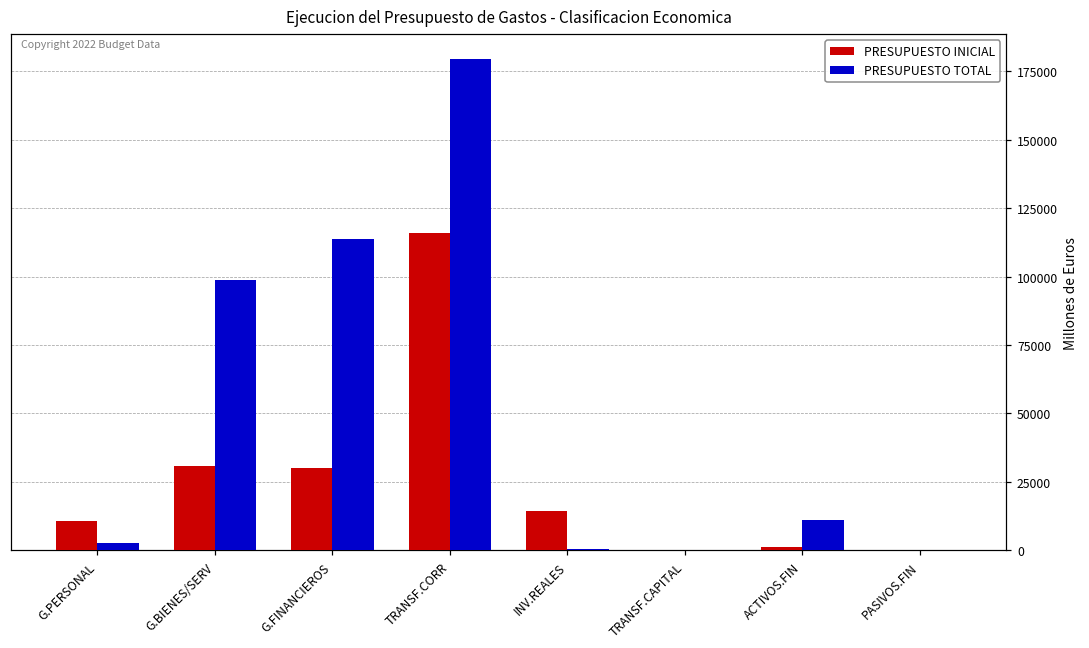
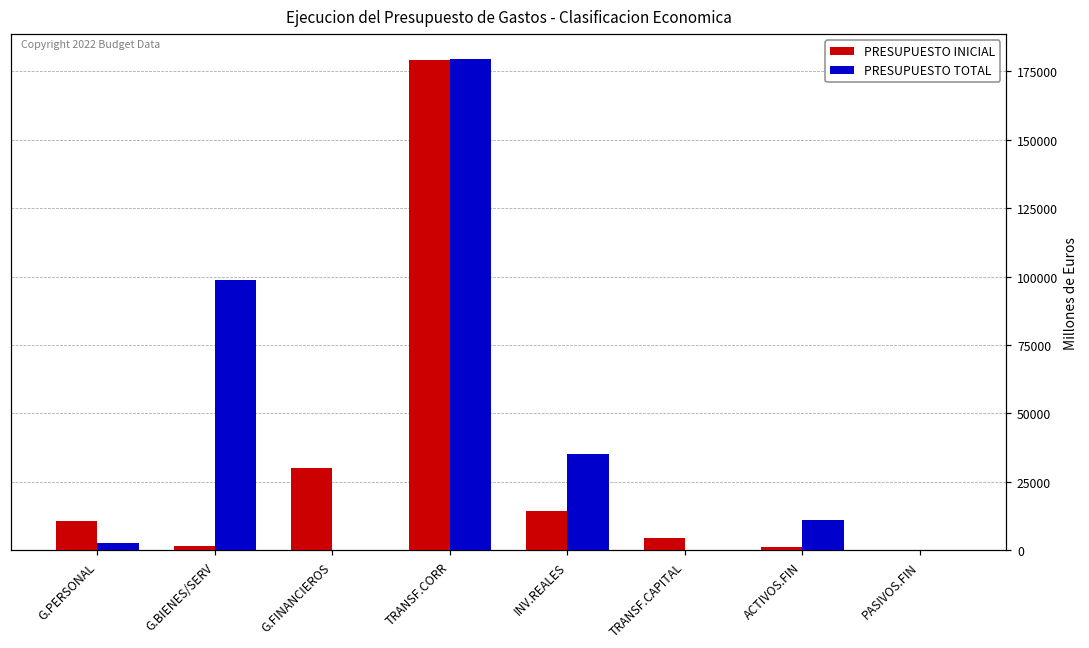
  {
    "PRESUPUESTO INICIAL": {
      "G.PERSONAL": 11000,
-     "G.BIENES/SERV": 31000,
+     "G.BIENES/SERV": 2000,
      "G.FINANCIEROS": 30000,
-     "TRANSF.CORR": 116000,
+     "TRANSF.CORR": 179000,
      "INV.REALES": 14000,
-     "TRANSF.CAPITAL": 0,
+     "TRANSF.CAPITAL": 5000,
      "ACTIVOS.FIN": 1000
    },
    "PRESUPUESTO TOTAL": {
      "G.PERSONAL": 3000,
      "G.BIENES/SERV": 99000,
-     "G.FINANCIEROS": 114000,
+     "G.FINANCIEROS": 0,
      "TRANSF.CORR": 180000,
-     "INV.REALES": 0,
+     "INV.REALES": 35000,
      "ACTIVOS.FIN": 11000
    }
  }
